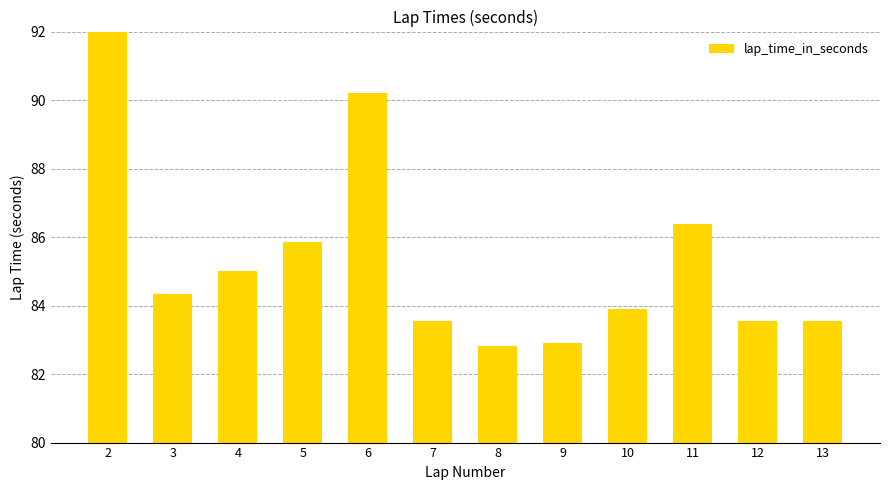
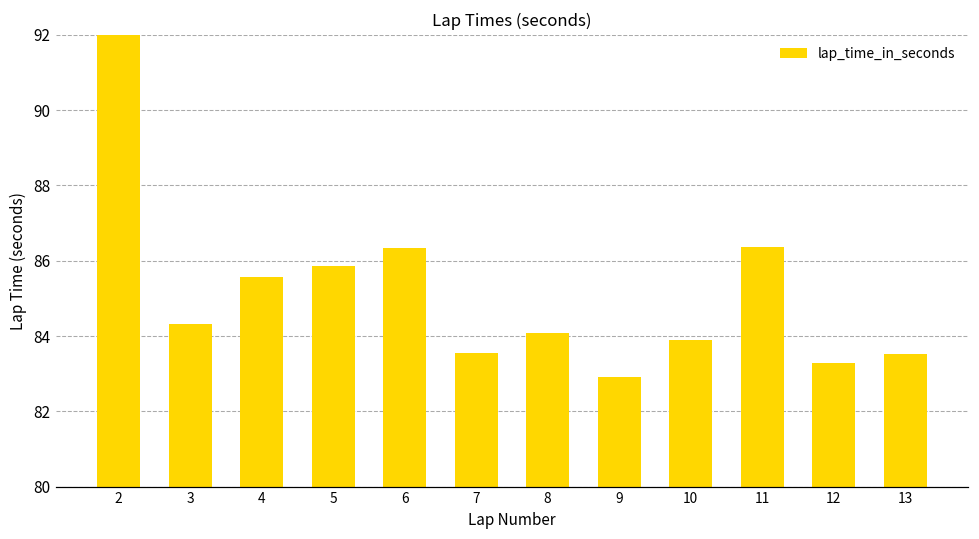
  {
    "3": 84.3,
-   "4": 85.0,
+   "4": 85.6,
    "5": 85.9,
-   "6": 90.2,
+   "6": 86.4,
    "7": 83.6,
-   "8": 82.8,
+   "8": 84.1,
    "9": 82.9,
    "10": 83.9,
    "11": 86.4,
-   "12": 83.5,
+   "12": 83.3,
    "13": 83.5
  }
